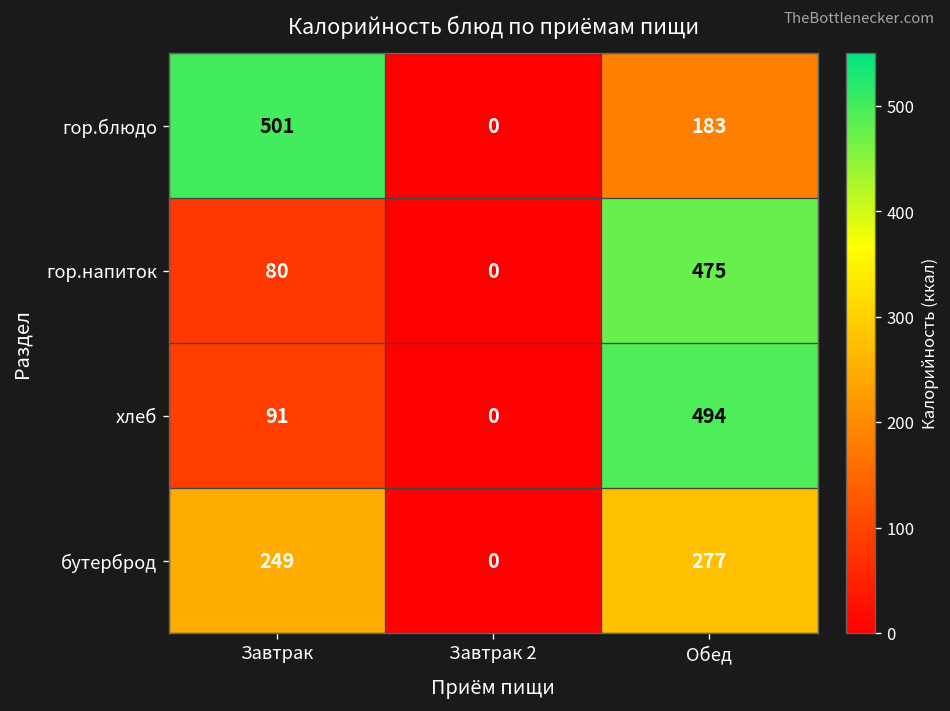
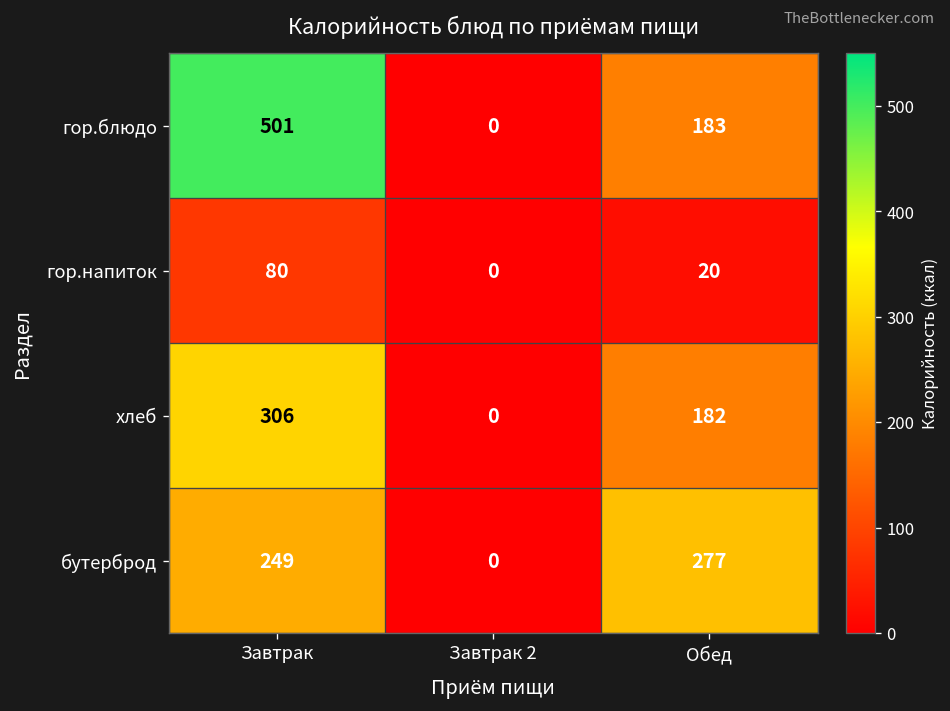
  {
    "гор.блюдо": {
      "Завтрак": 501,
      "Завтрак 2": 0,
      "Обед": 183
    },
    "гор.напиток": {
      "Завтрак": 80,
      "Завтрак 2": 0,
-     "Обед": 475
+     "Обед": 20
    },
    "хлеб": {
-     "Завтрак": 91,
+     "Завтрак": 306,
      "Завтрак 2": 0,
-     "Обед": 494
+     "Обед": 182
    },
    "бутерброд": {
      "Завтрак": 249,
      "Завтрак 2": 0,
      "Обед": 277
    }
  }
